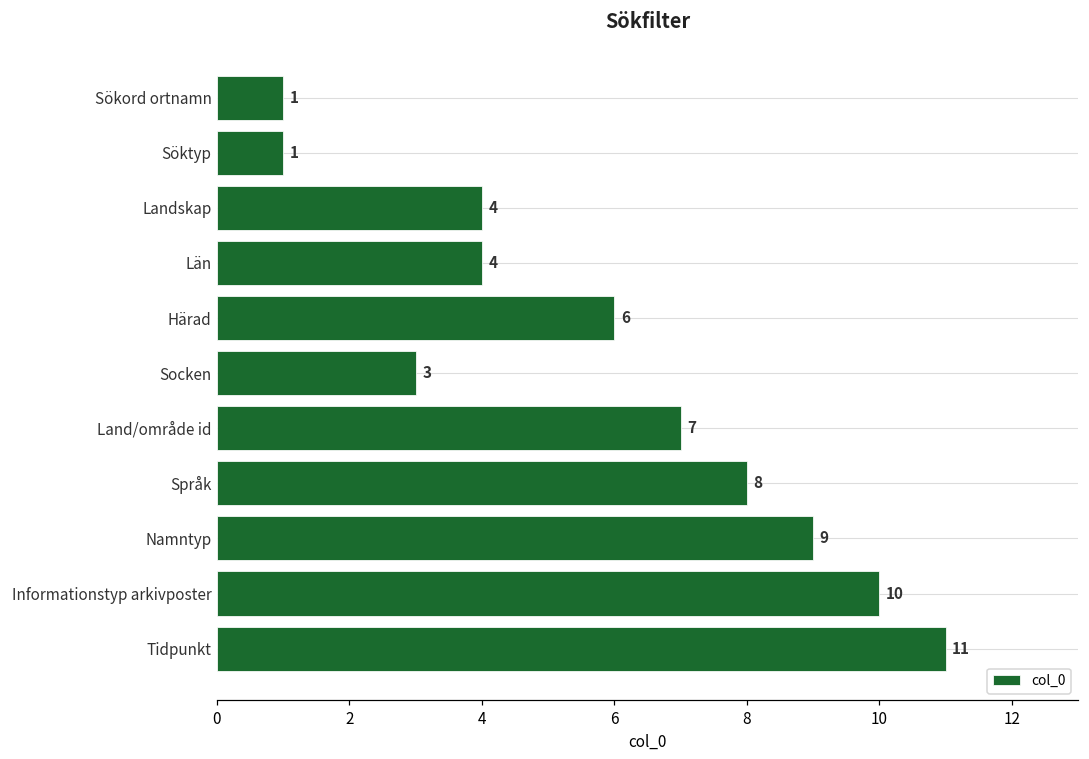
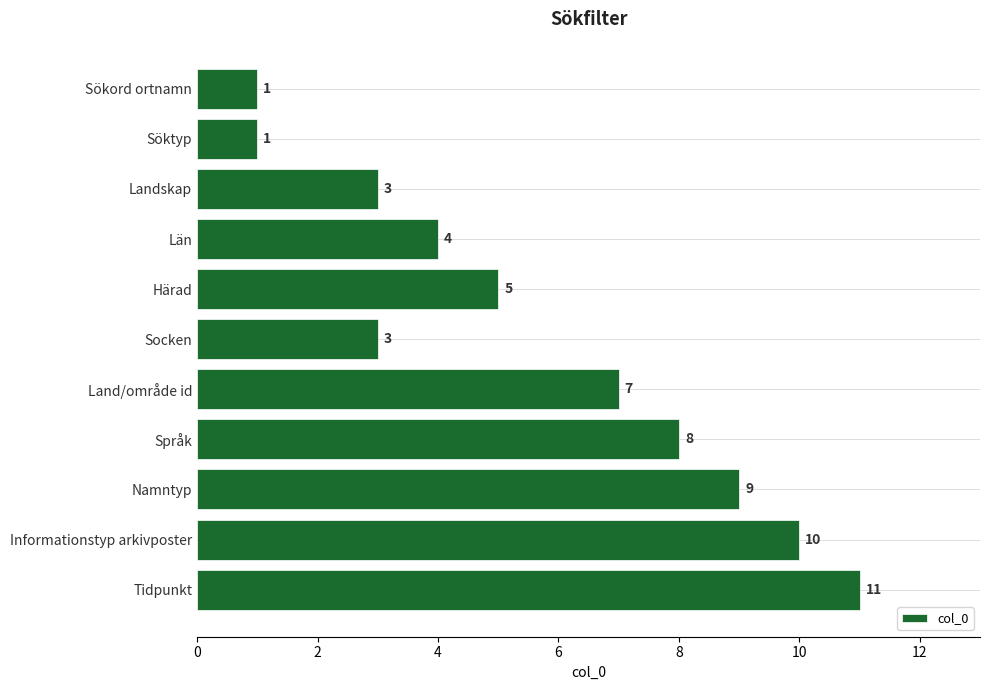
  {
    "Sökord ortnamn": 1,
    "Söktyp": 1,
-   "Landskap": 4,
+   "Landskap": 3,
    "Län": 4,
-   "Härad": 6,
+   "Härad": 5,
    "Socken": 3,
    "Land/område id": 7,
    "Språk": 8,
    "Namntyp": 9,
    "Informationstyp arkivposter": 10,
    "Tidpunkt": 11
  }
